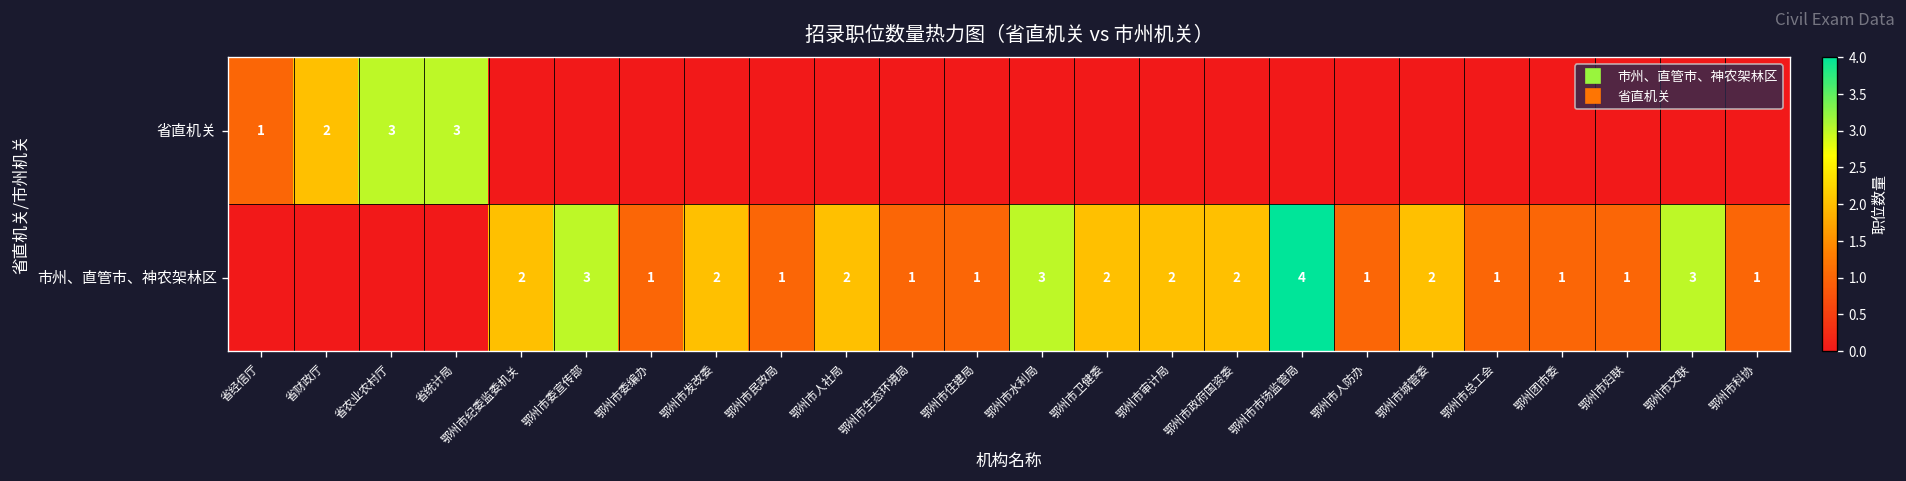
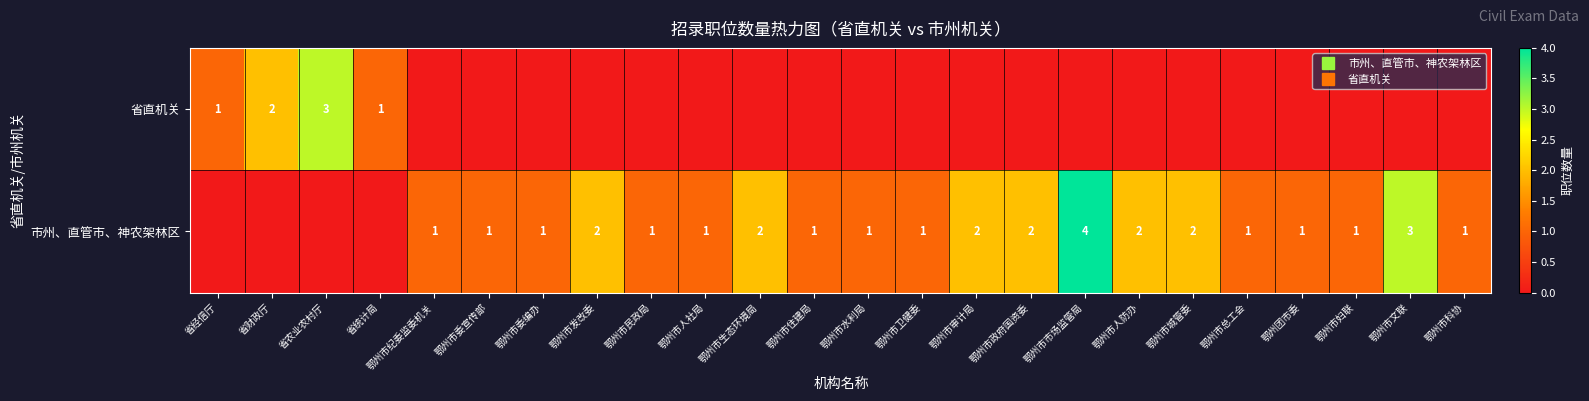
  {
    "省直机关": {
      "省经信厅": 1,
      "省财政厅": 2,
      "省农业农村厅": 3,
-     "省统计局": 3
+     "省统计局": 1
    },
    "市州、直管市、神农架林区": {
-     "鄂州市纪委监委机关": 2,
-     "鄂州市委宣传部": 3,
+     "鄂州市纪委监委机关": 1,
+     "鄂州市委宣传部": 1,
      "鄂州市委编办": 1,
      "鄂州市发改委": 2,
      "鄂州市民政局": 1,
-     "鄂州市人社局": 2,
-     "鄂州市生态环境局": 1,
+     "鄂州市人社局": 1,
+     "鄂州市生态环境局": 2,
      "鄂州市住建局": 1,
-     "鄂州市水利局": 3,
-     "鄂州市卫健委": 2,
+     "鄂州市水利局": 1,
+     "鄂州市卫健委": 1,
      "鄂州市审计局": 2,
      "鄂州市政府国资委": 2,
      "鄂州市市场监管局": 4,
-     "鄂州市人防办": 1,
+     "鄂州市人防办": 2,
      "鄂州市城管委": 2,
      "鄂州市总工会": 1,
      "鄂州团市委": 1,
      "鄂州市妇联": 1,
      "鄂州市文联": 3,
      "鄂州市科协": 1
    }
  }
